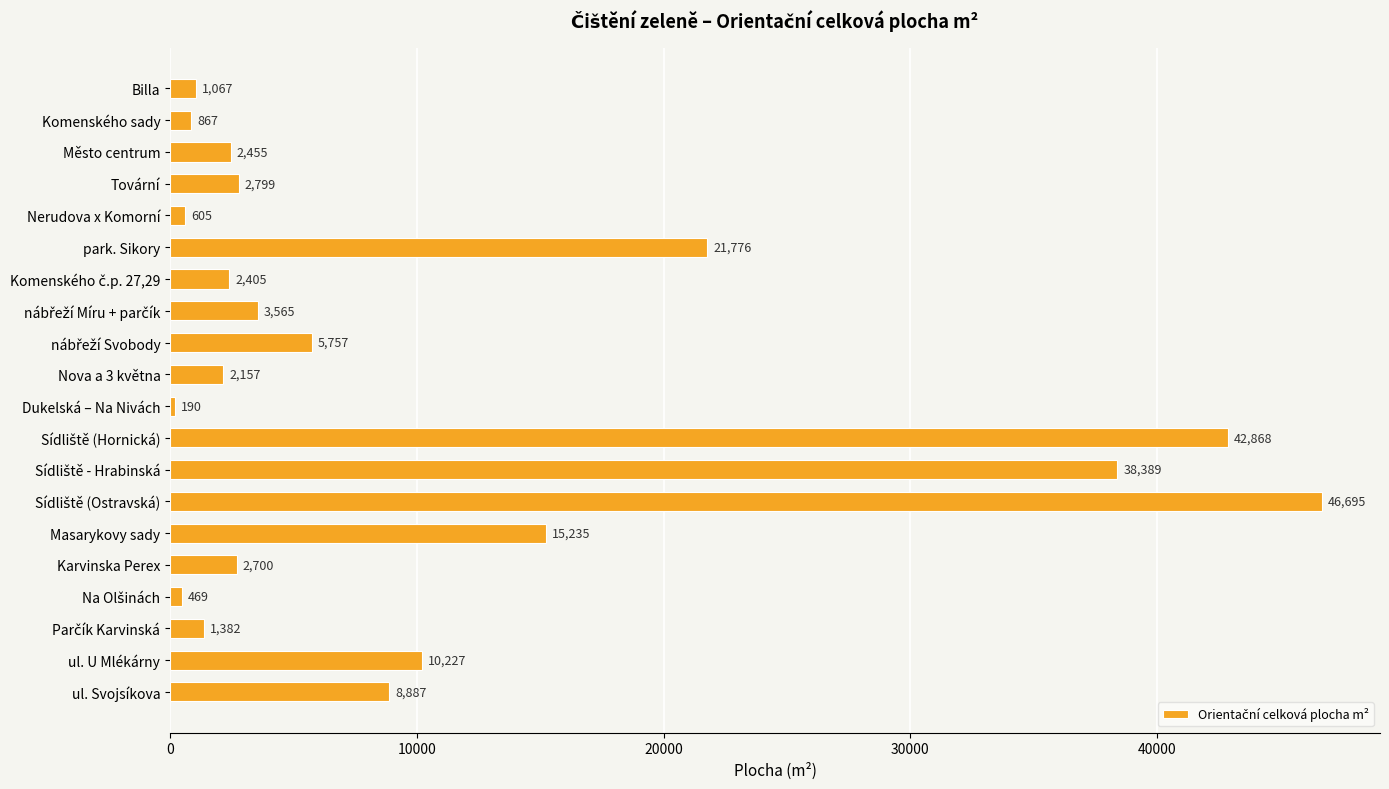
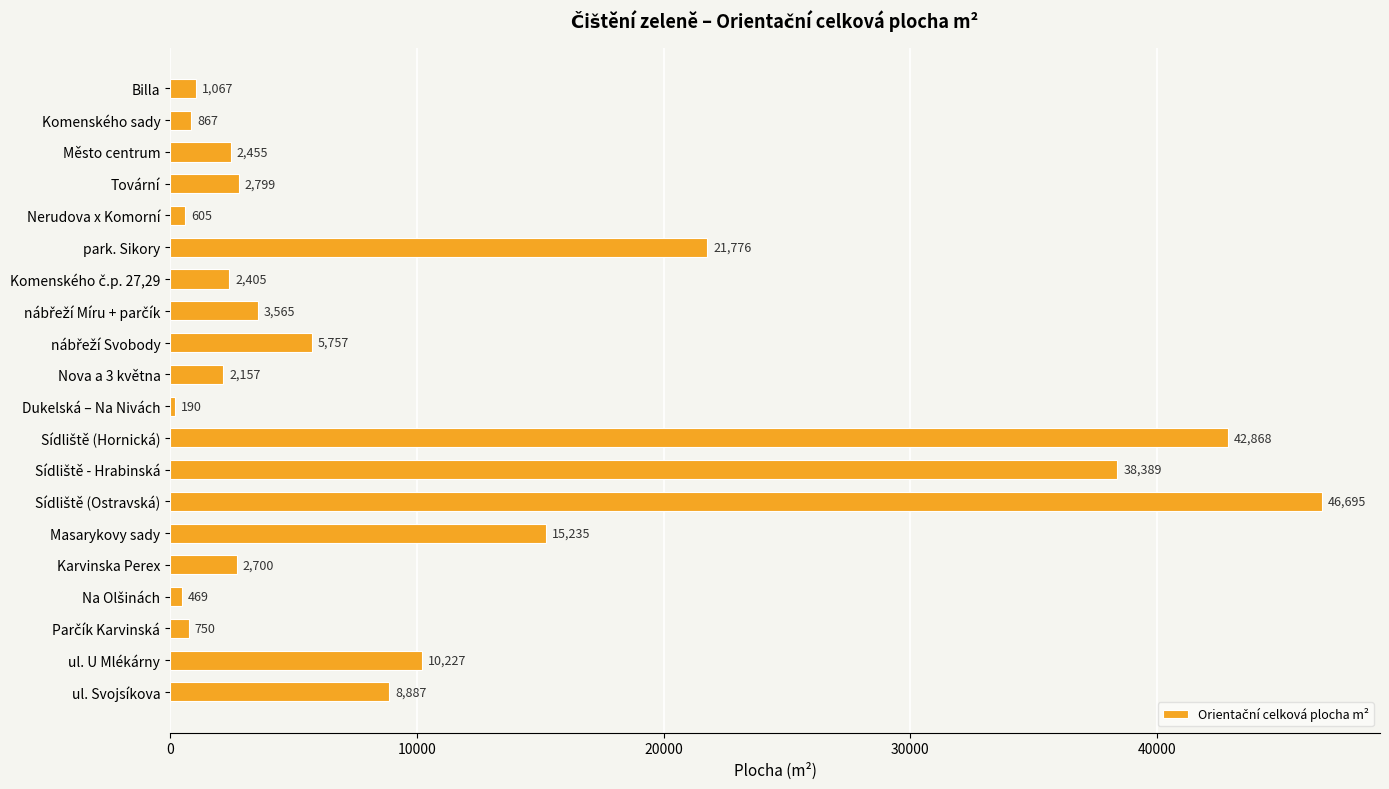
  {
    "Billa": "1,067",
    "Komenského sady": "867",
    "Město centrum": "2,455",
    "Tovární": "2,799",
    "Nerudova x Komorní": "605",
    "park. Sikory": "21,776",
    "Komenského č.p. 27,29": "2,405",
    "nábřeží Míru + parčík": "3,565",
    "nábřeží Svobody": "5,757",
    "Nova a 3 května": "2,157",
    "Dukelská – Na Nivách": "190",
    "Sídliště (Hornická)": "42,868",
    "Sídliště - Hrabinská": "38,389",
    "Sídliště (Ostravská)": "46,695",
    "Masarykovy sady": "15,235",
    "Karvinska Perex": "2,700",
    "Na Olšinách": "469",
-   "Parčík Karvinská": "1,382",
+   "Parčík Karvinská": "750",
    "ul. U Mlékárny": "10,227",
    "ul. Svojsíkova": "8,887"
  }
